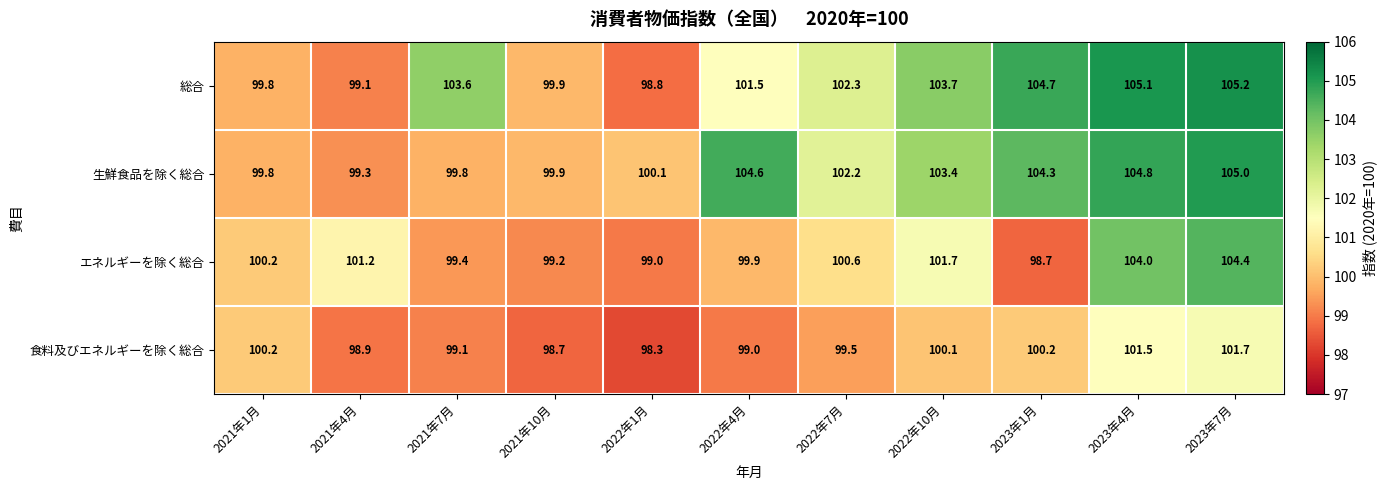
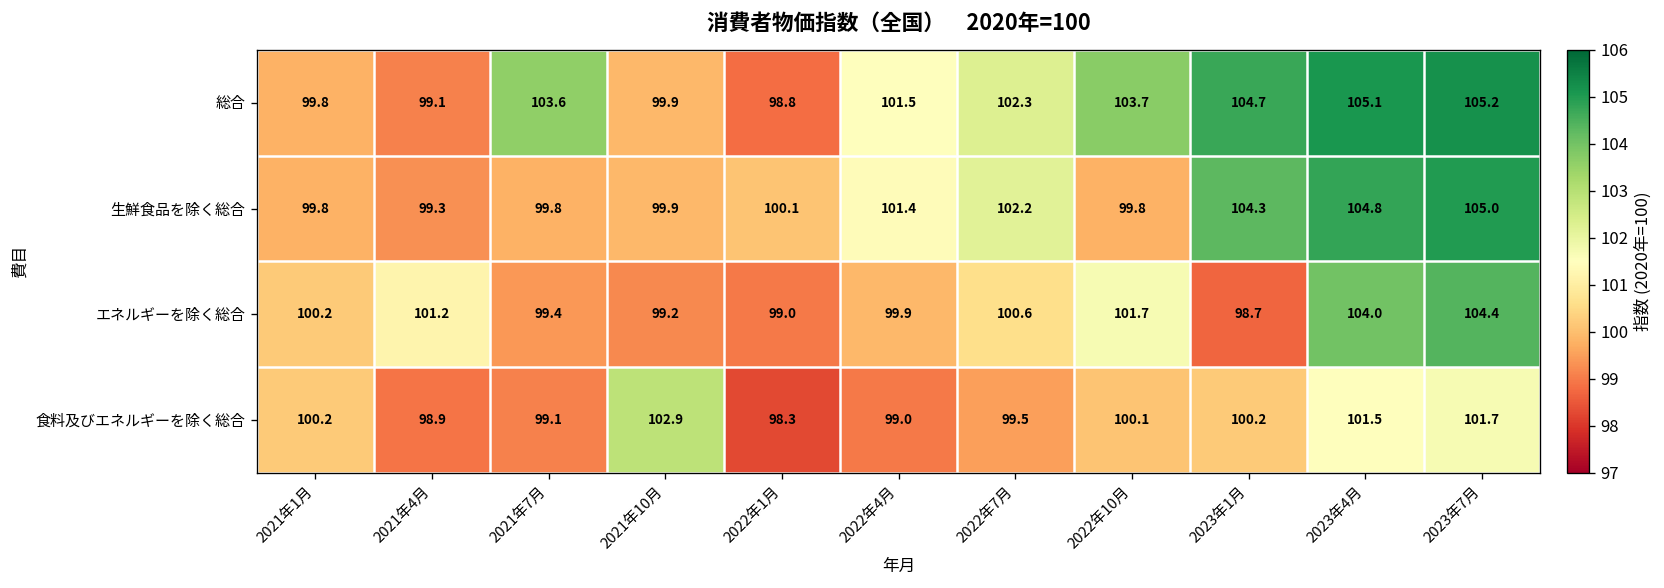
  {
    "総合": {
      "2021年1月": 99.8,
      "2021年4月": 99.1,
      "2021年7月": 103.6,
      "2021年10月": 99.9,
      "2022年1月": 98.8,
      "2022年4月": 101.5,
      "2022年7月": 102.3,
      "2022年10月": 103.7,
      "2023年1月": 104.7,
      "2023年4月": 105.1,
      "2023年7月": 105.2
    },
    "生鮮食品を除く総合": {
      "2021年1月": 99.8,
      "2021年4月": 99.3,
      "2021年7月": 99.8,
      "2021年10月": 99.9,
      "2022年1月": 100.1,
-     "2022年4月": 104.6,
+     "2022年4月": 101.4,
      "2022年7月": 102.2,
-     "2022年10月": 103.4,
+     "2022年10月": 99.8,
      "2023年1月": 104.3,
      "2023年4月": 104.8,
      "2023年7月": 105.0
    },
    "エネルギーを除く総合": {
      "2021年1月": 100.2,
      "2021年4月": 101.2,
      "2021年7月": 99.4,
      "2021年10月": 99.2,
      "2022年1月": 99.0,
      "2022年4月": 99.9,
      "2022年7月": 100.6,
      "2022年10月": 101.7,
      "2023年1月": 98.7,
      "2023年4月": 104.0,
      "2023年7月": 104.4
    },
    "食料及びエネルギーを除く総合": {
      "2021年1月": 100.2,
      "2021年4月": 98.9,
      "2021年7月": 99.1,
-     "2021年10月": 98.7,
+     "2021年10月": 102.9,
      "2022年1月": 98.3,
      "2022年4月": 99.0,
      "2022年7月": 99.5,
      "2022年10月": 100.1,
      "2023年1月": 100.2,
      "2023年4月": 101.5,
      "2023年7月": 101.7
    }
  }
